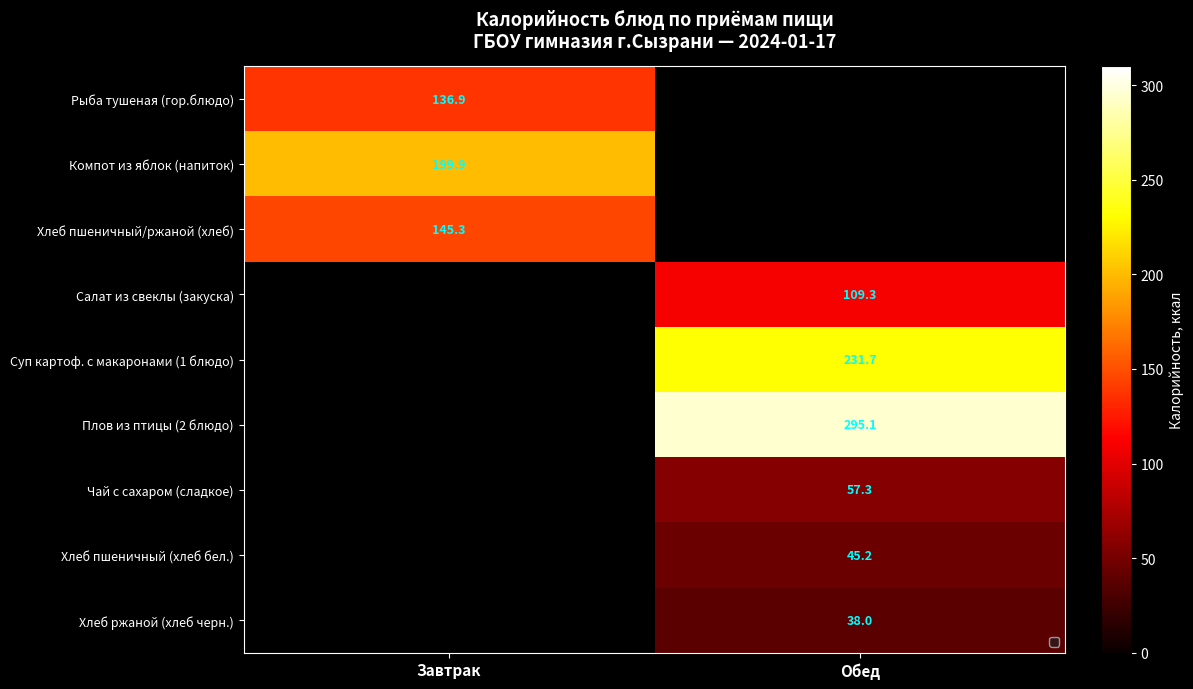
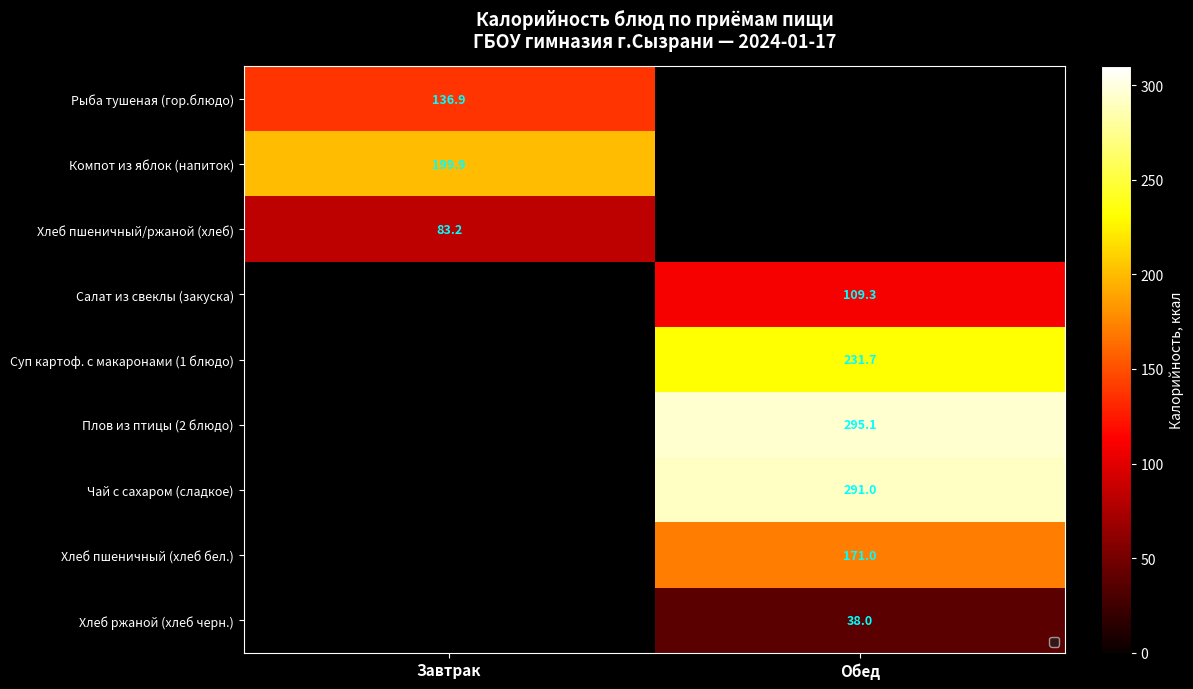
  {
    "Рыба тушеная (гор.блюдо)": {
      "Завтрак": 136.9
    },
    "Компот из яблок (напиток)": {
      "Завтрак": 199.9
    },
    "Хлеб пшеничный/ржаной (хлеб)": {
-     "Завтрак": 145.3
+     "Завтрак": 83.2
    },
    "Салат из свеклы (закуска)": {
      "Обед": 109.3
    },
    "Суп картоф. с макаронами (1 блюдо)": {
      "Обед": 231.7
    },
    "Плов из птицы (2 блюдо)": {
      "Обед": 295.1
    },
    "Чай с сахаром (сладкое)": {
-     "Обед": 57.3
+     "Обед": 291.0
    },
    "Хлеб пшеничный (хлеб бел.)": {
-     "Обед": 45.2
+     "Обед": 171.0
    },
    "Хлеб ржаной (хлеб черн.)": {
      "Обед": 38.0
    }
  }
